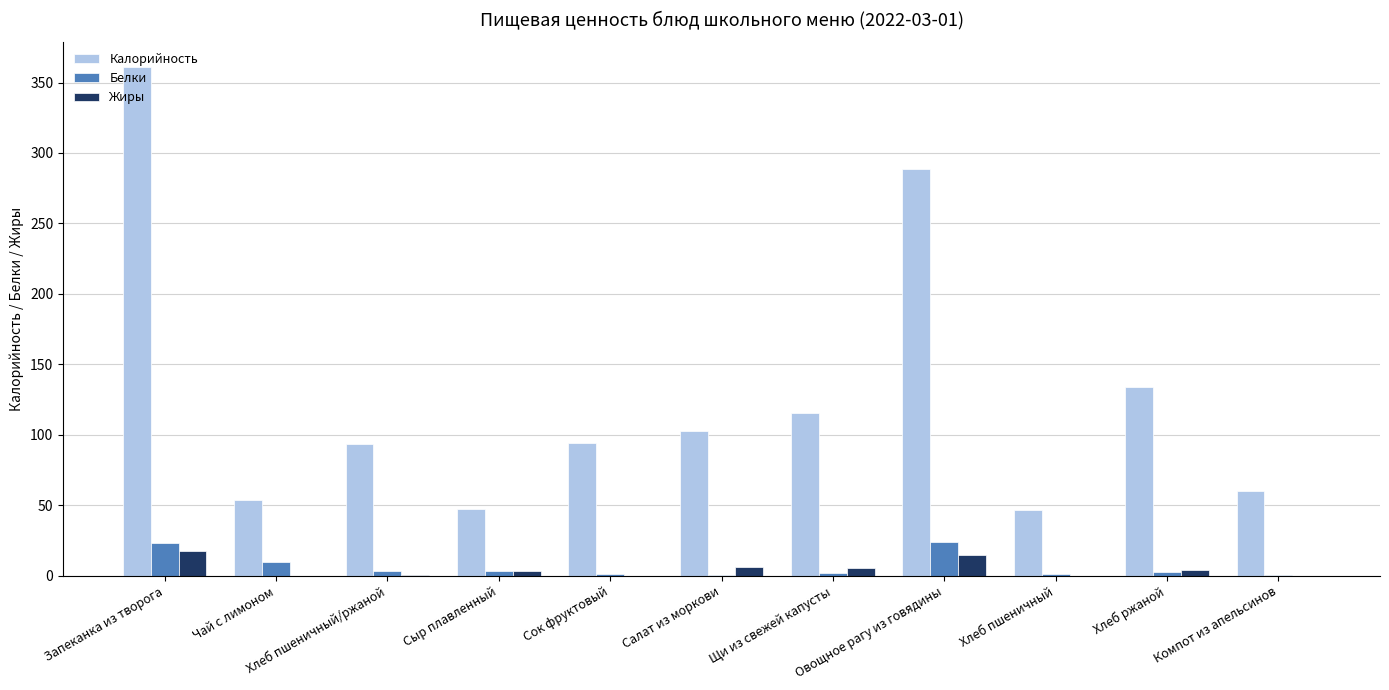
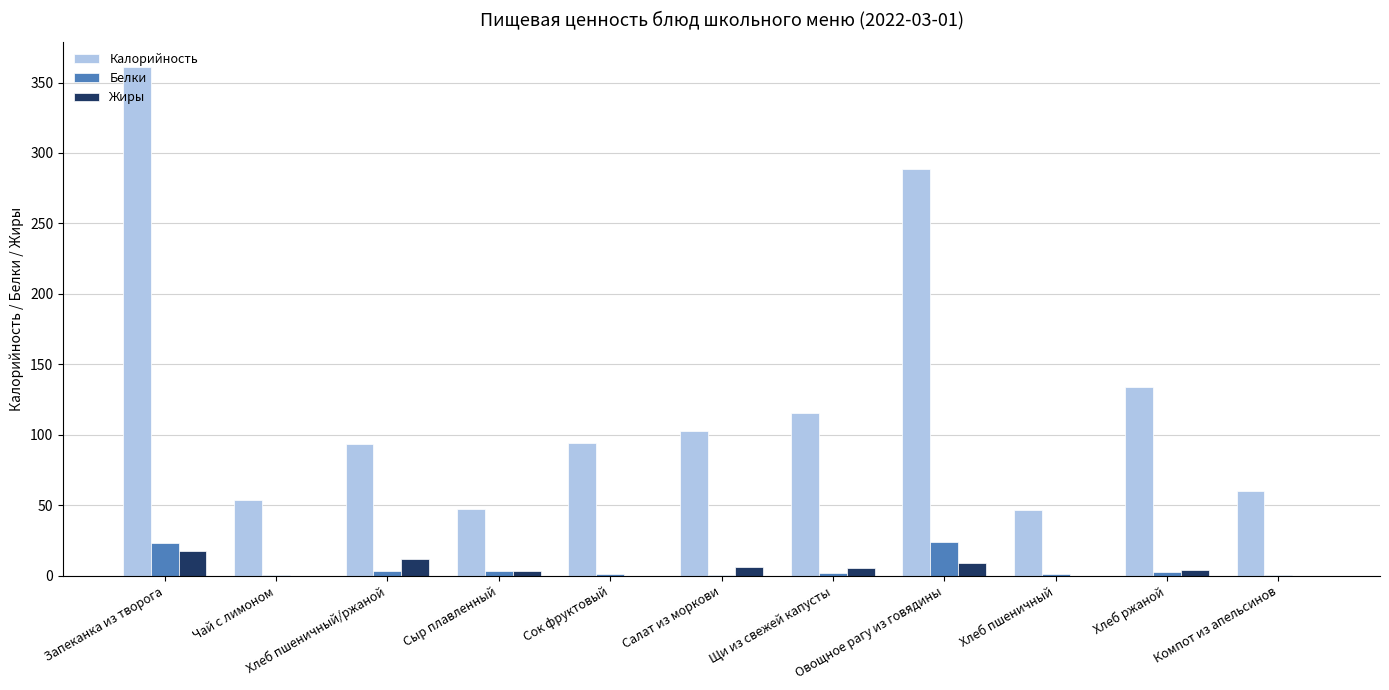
  {
    "Калорийность": {
      "Запеканка из творога": 361,
      "Чай с лимоном": 54,
      "Хлеб пшеничный/ржаной": 93,
      "Сыр плавленный": 47,
      "Сок фруктовый": 94,
      "Салат из моркови": 103,
      "Щи из свежей капусты": 115,
      "Овощное рагу из говядины": 289,
      "Хлеб пшеничный": 47,
      "Хлеб ржаной": 134,
      "Компот из апельсинов": 60
    },
    "Белки": {
      "Запеканка из творога": 23,
-     "Чай с лимоном": 10,
+     "Чай с лимоном": 0,
      "Хлеб пшеничный/ржаной": 3,
      "Сыр плавленный": 4,
      "Щи из свежей капусты": 2,
      "Овощное рагу из говядины": 24,
      "Хлеб ржаной": 3
    },
    "Жиры": {
      "Запеканка из творога": 18,
-     "Хлеб пшеничный/ржаной": 0,
+     "Хлеб пшеничный/ржаной": 12,
      "Сыр плавленный": 4,
      "Сок фруктовый": 0,
      "Салат из моркови": 6,
      "Щи из свежей капусты": 6,
-     "Овощное рагу из говядины": 15,
+     "Овощное рагу из говядины": 9,
      "Хлеб ржаной": 4,
      "Компот из апельсинов": 0
    }
  }
